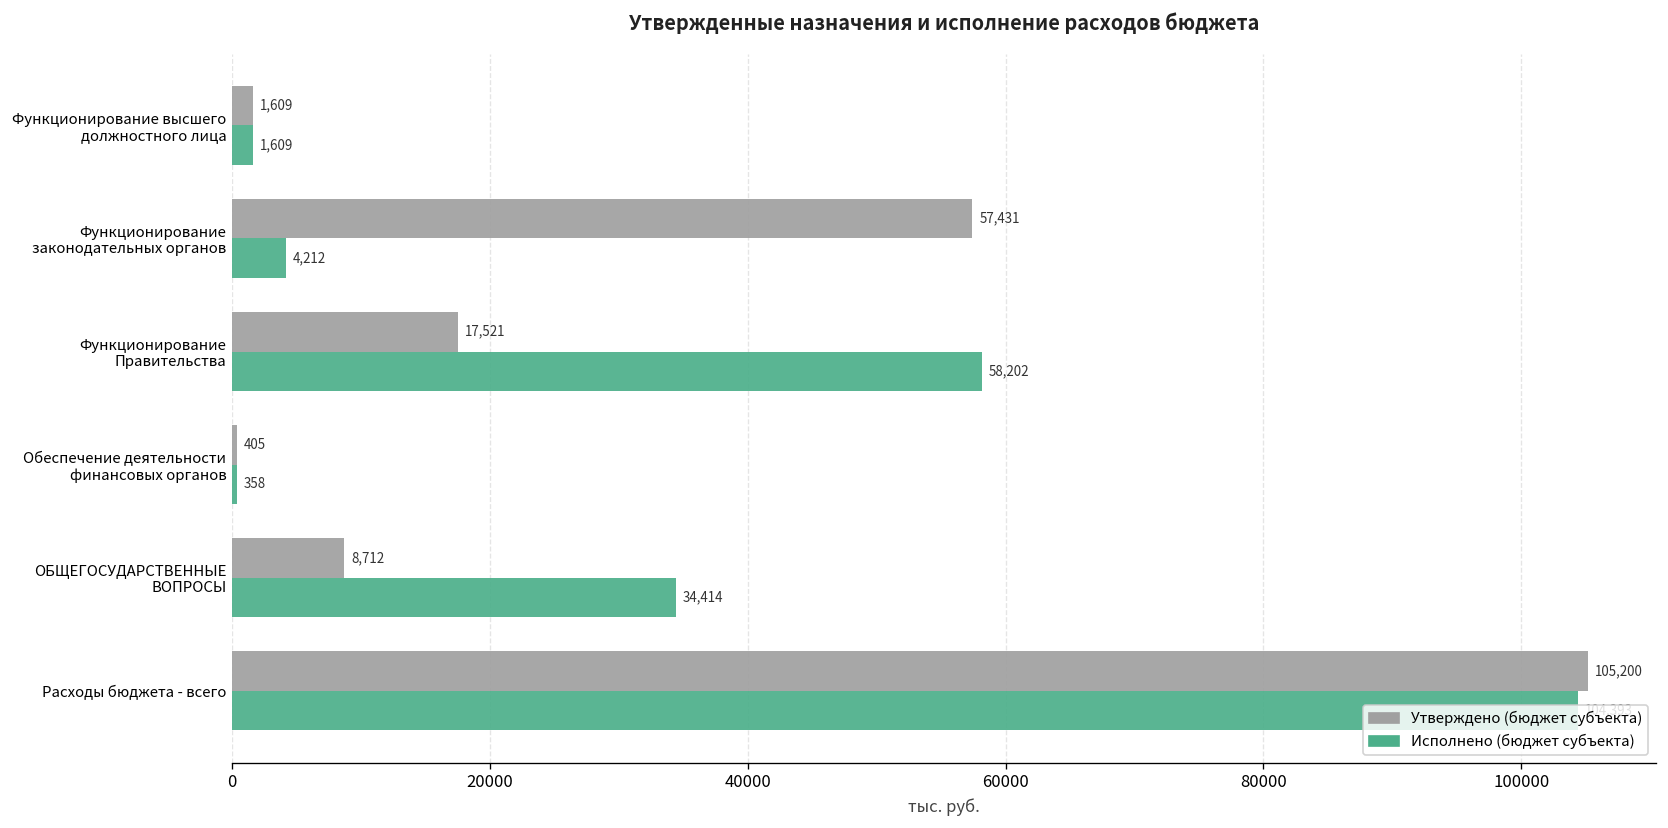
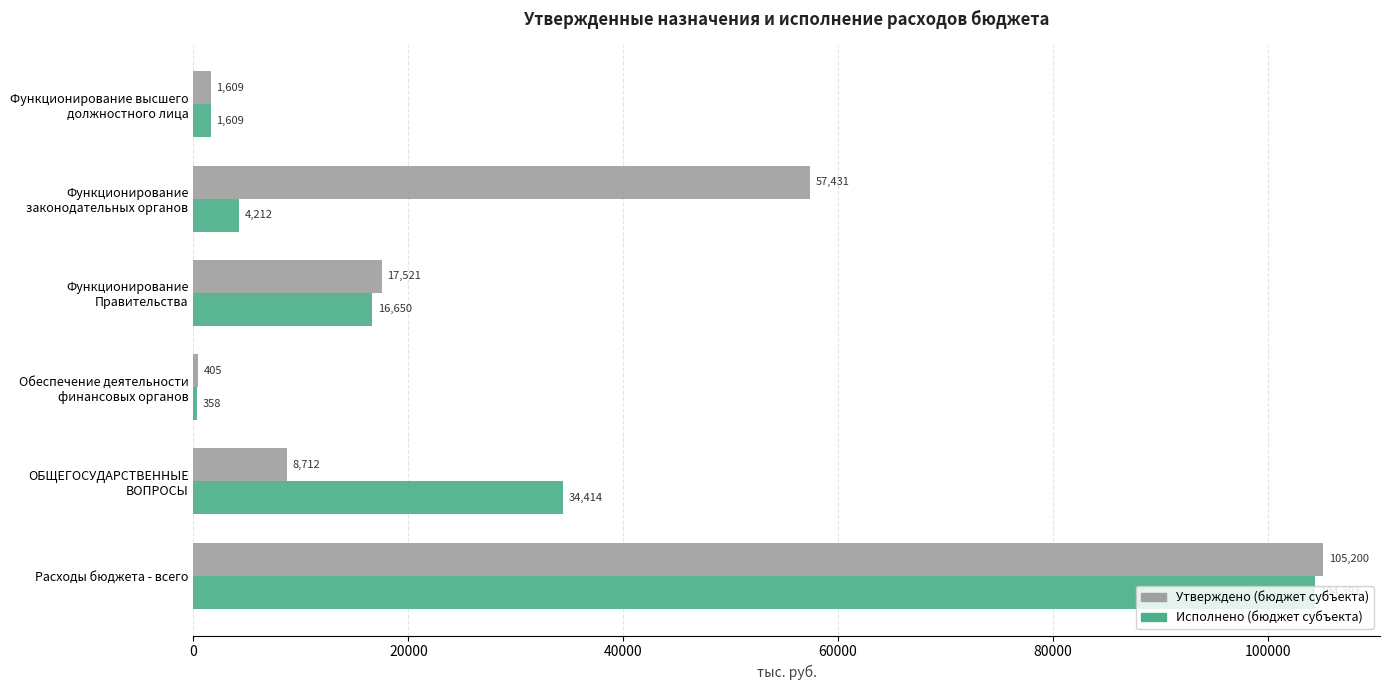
  {
    "Утверждено (бюджет субъекта)": {
      "Функционирование высшего должностного лица": "1,609",
      "Функционирование законодательных органов": "57,431",
      "Функционирование Правительства": "17,521",
      "Обеспечение деятельности финансовых органов": "405",
      "ОБЩЕГОСУДАРСТВЕННЫЕ ВОПРОСЫ": "8,712",
      "Расходы бюджета - всего": "105,200"
    },
    "Исполнено (бюджет субъекта)": {
      "Функционирование высшего должностного лица": "1,609",
      "Функционирование законодательных органов": "4,212",
-     "Функционирование Правительства": "58,202",
+     "Функционирование Правительства": "16,650",
      "Обеспечение деятельности финансовых органов": "358",
      "ОБЩЕГОСУДАРСТВЕННЫЕ ВОПРОСЫ": "34,414"
    }
  }
